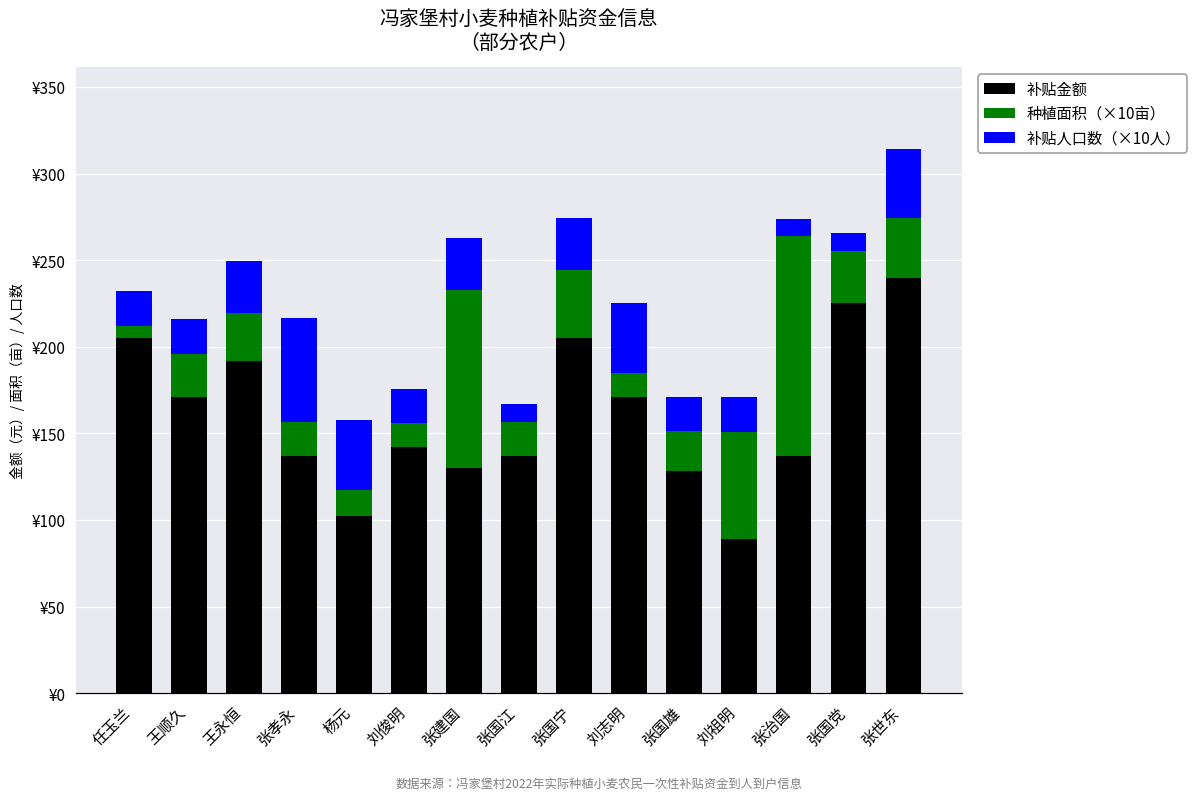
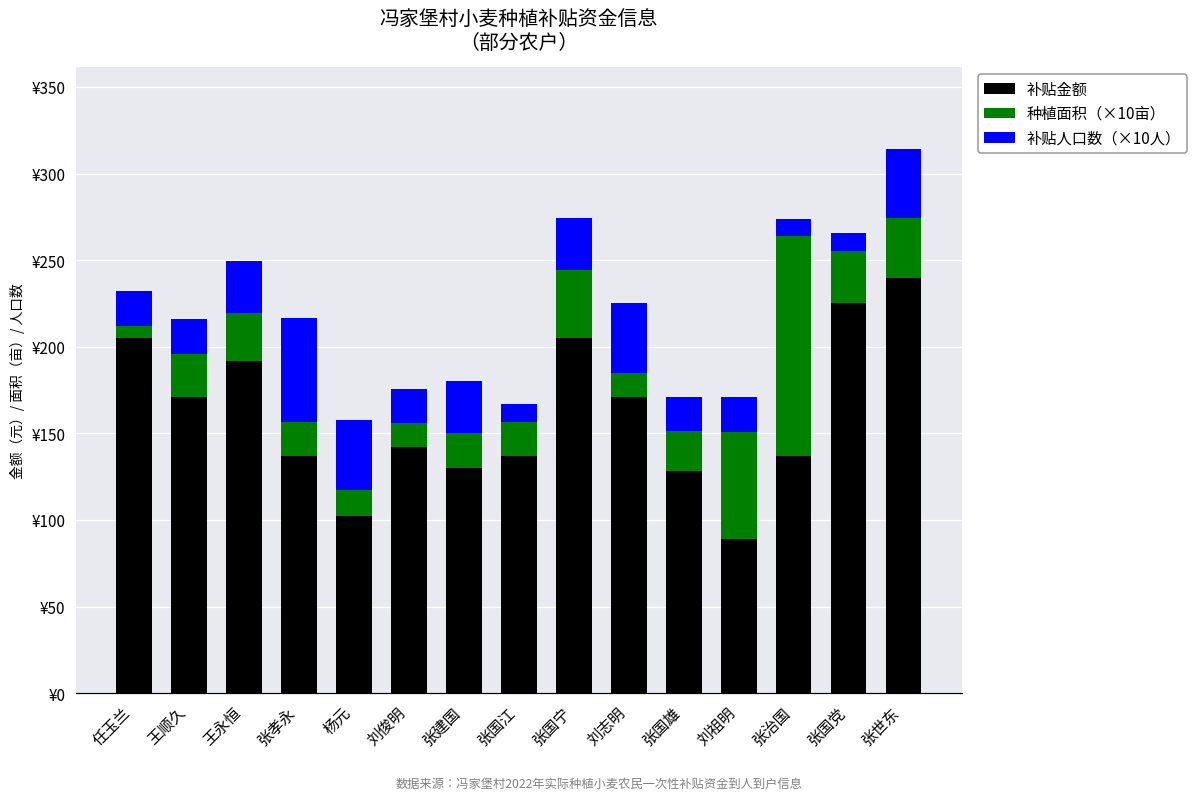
  {
    "补贴金额": {
      "任玉兰": "¥205",
      "王顺久": "¥171",
      "王永恒": "¥192",
      "张孝永": "¥137",
      "杨元": "¥103",
      "刘俊明": "¥142",
      "张建国": "¥130",
      "张国江": "¥137",
      "张国宁": "¥205",
      "刘志明": "¥171",
      "张国雄": "¥128",
      "刘祖明": "¥89",
      "张治国": "¥137",
      "张国党": "¥226",
      "张世东": "¥240"
    },
    "种植面积（×10亩）": {
      "任玉兰": "¥7",
      "王顺久": "¥25",
      "王永恒": "¥28",
      "张孝永": "¥20",
      "杨元": "¥15",
      "刘俊明": "¥14",
-     "张建国": "¥103",
+     "张建国": "¥20",
      "张国江": "¥20",
      "张国宁": "¥39",
      "刘志明": "¥14",
      "张国雄": "¥23",
      "刘祖明": "¥62",
      "张治国": "¥127",
      "张国党": "¥30",
      "张世东": "¥35"
    },
    "补贴人口数（×10人）": {
      "任玉兰": "¥20",
      "王顺久": "¥20",
      "王永恒": "¥30",
      "张孝永": "¥60",
      "杨元": "¥40",
      "刘俊明": "¥20",
      "张建国": "¥30",
      "张国江": "¥10",
      "张国宁": "¥30",
      "刘志明": "¥40",
      "张国雄": "¥20",
      "刘祖明": "¥20",
      "张治国": "¥10",
      "张国党": "¥10",
      "张世东": "¥40"
    }
  }
